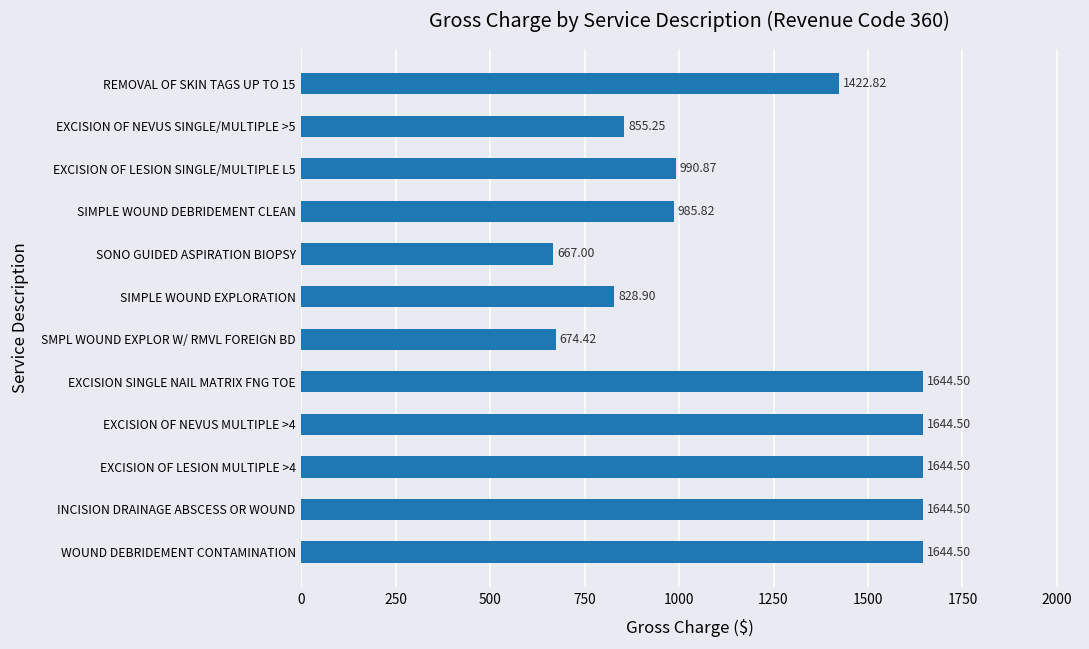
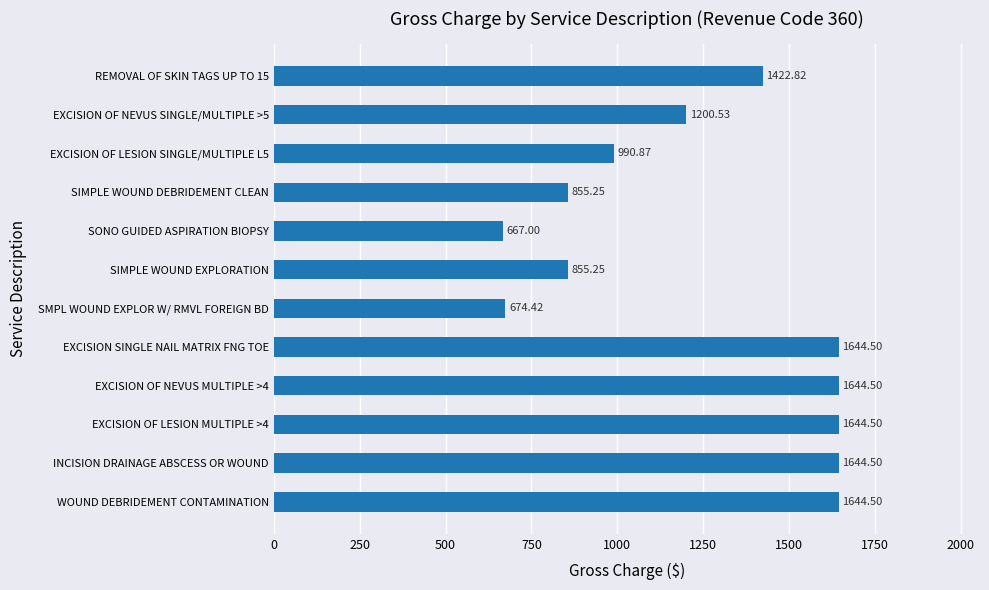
  {
    "REMOVAL OF SKIN TAGS UP TO 15": 1422.82,
-   "EXCISION OF NEVUS SINGLE/MULTIPLE >5": 855.25,
+   "EXCISION OF NEVUS SINGLE/MULTIPLE >5": 1200.53,
    "EXCISION OF LESION SINGLE/MULTIPLE L5": 990.87,
-   "SIMPLE WOUND DEBRIDEMENT CLEAN": 985.82,
+   "SIMPLE WOUND DEBRIDEMENT CLEAN": 855.25,
    "SONO GUIDED ASPIRATION BIOPSY": 667.00,
-   "SIMPLE WOUND EXPLORATION": 828.90,
+   "SIMPLE WOUND EXPLORATION": 855.25,
    "SMPL WOUND EXPLOR W/ RMVL FOREIGN BD": 674.42,
    "EXCISION SINGLE NAIL MATRIX FNG TOE": 1644.50,
    "EXCISION OF NEVUS MULTIPLE >4": 1644.50,
    "EXCISION OF LESION MULTIPLE >4": 1644.50,
    "INCISION DRAINAGE ABSCESS OR WOUND": 1644.50,
    "WOUND DEBRIDEMENT CONTAMINATION": 1644.50
  }
